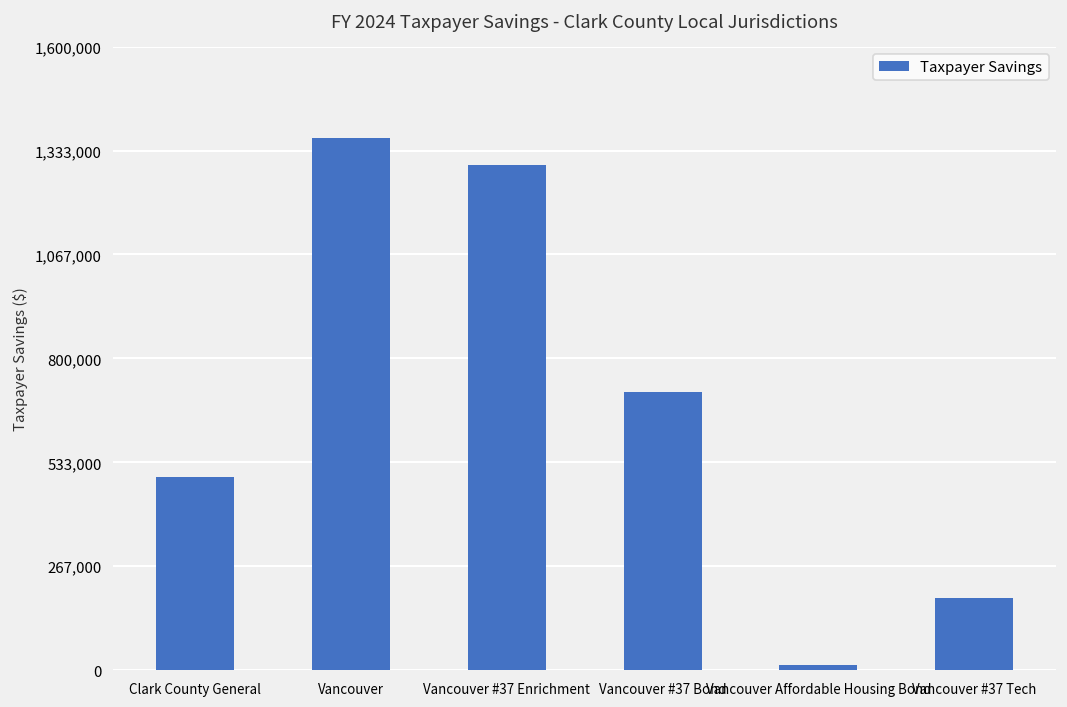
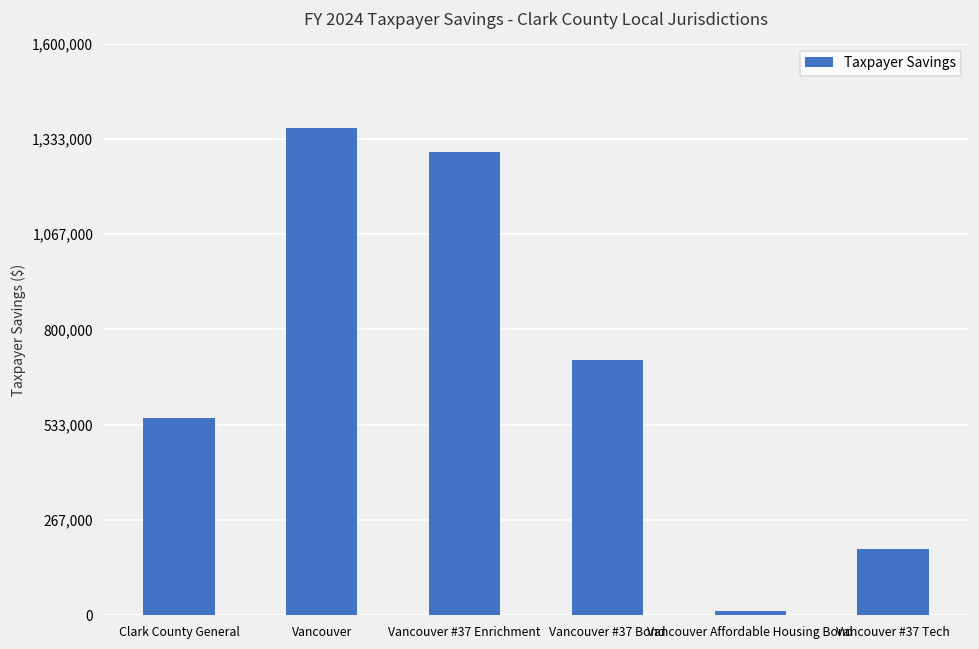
  {
-   "Clark County General": "500,000",
+   "Clark County General": "550,000",
    "Vancouver": "1,360,000",
    "Vancouver #37 Enrichment": "1,300,000",
    "Vancouver Affordable Housing Bond": "10,000"
  }
